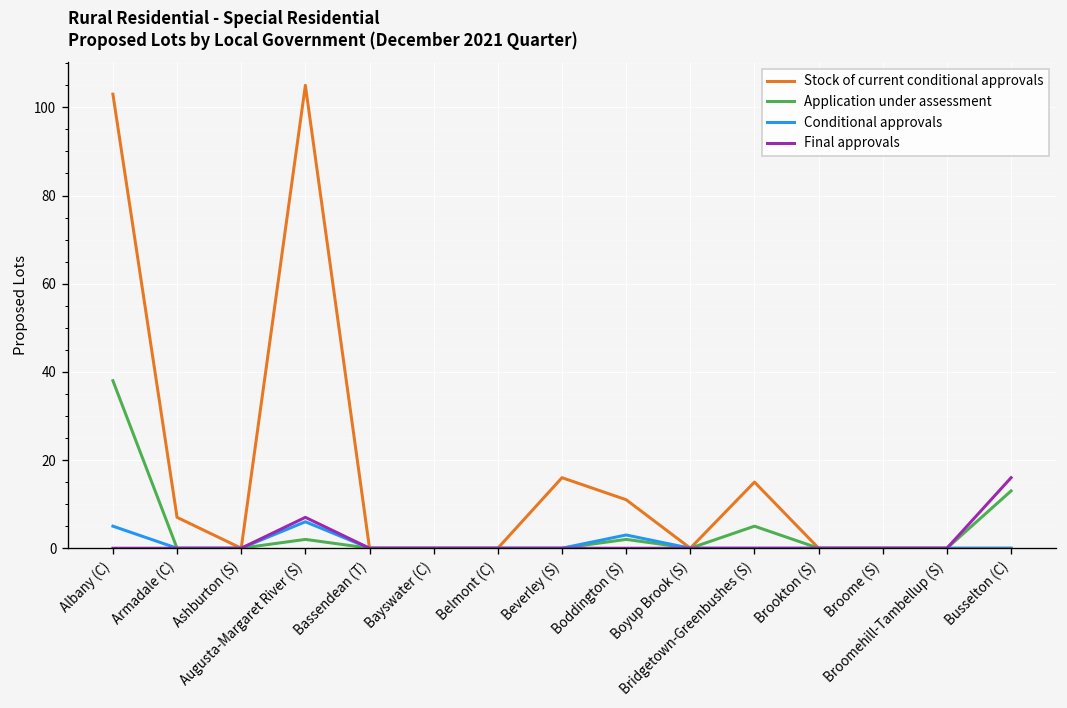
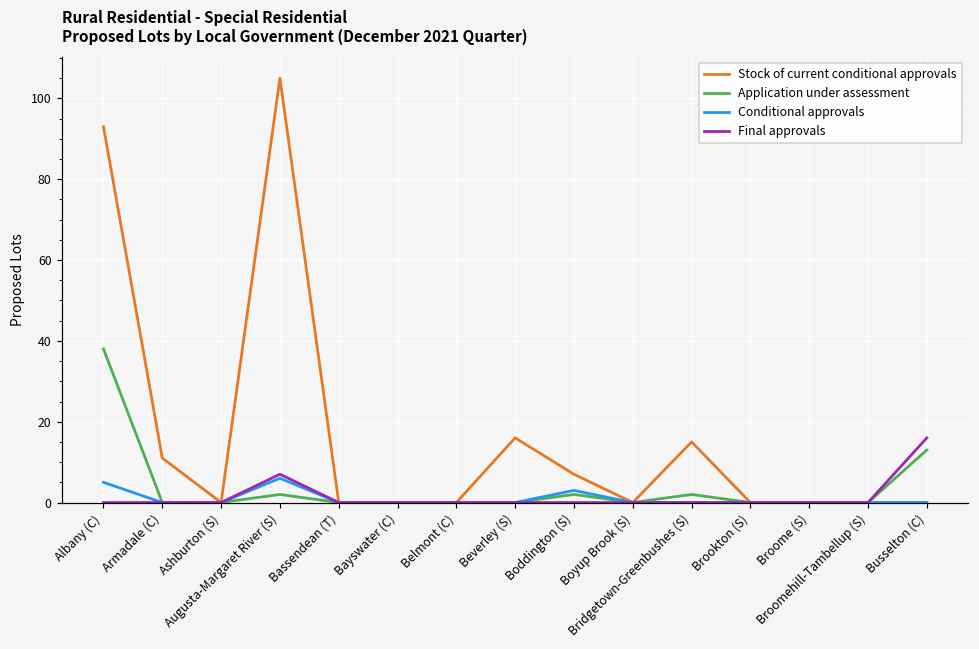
  {
    "Stock of current conditional approvals": {
-     "Albany (C)": 103,
-     "Armadale (C)": 7,
+     "Albany (C)": 93,
+     "Armadale (C)": 11,
      "Augusta-Margaret River (S)": 105,
      "Beverley (S)": 16,
-     "Boddington (S)": 11,
+     "Boddington (S)": 7,
      "Bridgetown-Greenbushes (S)": 15
    },
    "Application under assessment": {
      "Albany (C)": 38,
      "Augusta-Margaret River (S)": 2,
      "Boddington (S)": 2,
-     "Bridgetown-Greenbushes (S)": 5,
+     "Bridgetown-Greenbushes (S)": 2,
      "Busselton (C)": 13
    },
    "Conditional approvals": {
      "Albany (C)": 5,
      "Augusta-Margaret River (S)": 6,
      "Boddington (S)": 3
    },
    "Final approvals": {
      "Albany (C)": 0,
      "Augusta-Margaret River (S)": 7,
      "Boddington (S)": 0,
      "Busselton (C)": 16
    }
  }
